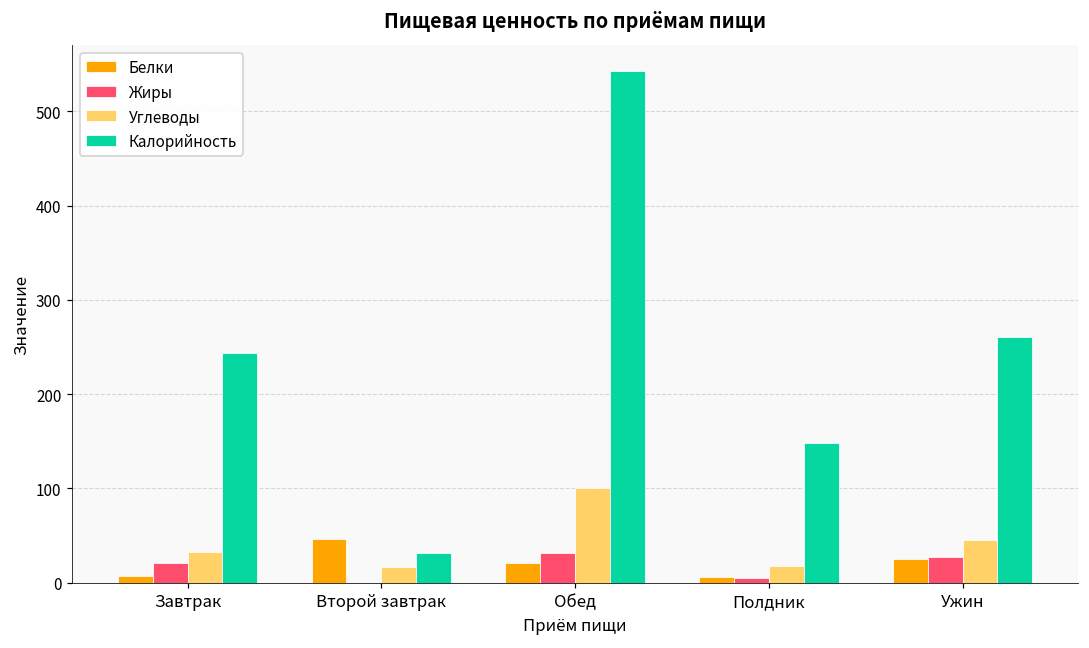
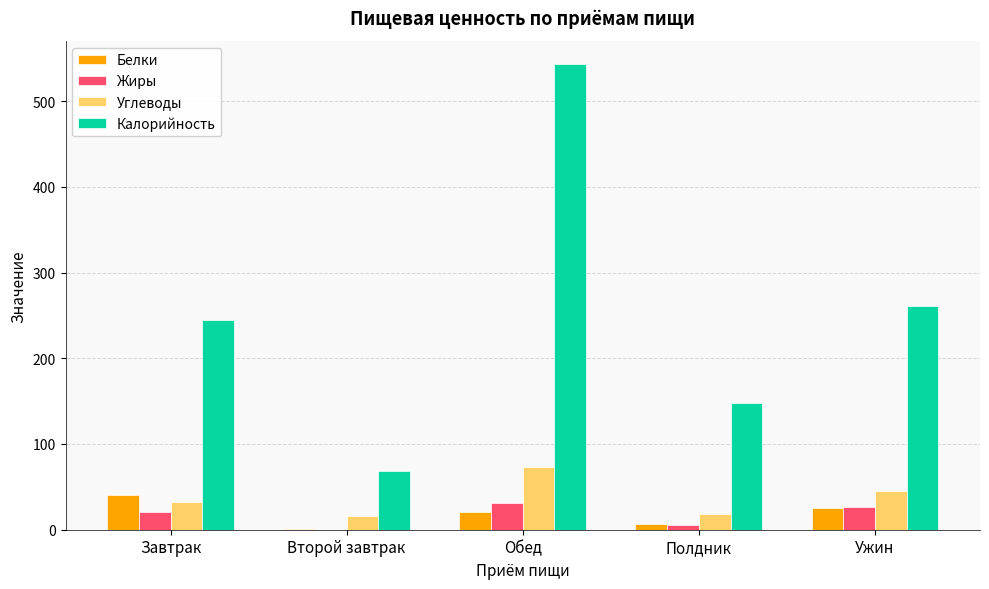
  {
    "Белки": {
-     "Завтрак": 10,
-     "Второй завтрак": 50,
+     "Завтрак": 40,
+     "Второй завтрак": 0,
      "Обед": 20,
      "Полдник": 10,
      "Ужин": 20
    },
    "Жиры": {
      "Завтрак": 20,
      "Обед": 30,
      "Полдник": 10,
      "Ужин": 30
    },
    "Углеводы": {
      "Завтрак": 30,
      "Второй завтрак": 20,
-     "Обед": 100,
+     "Обед": 70,
      "Полдник": 20,
      "Ужин": 40
    },
    "Калорийность": {
      "Завтрак": 240,
-     "Второй завтрак": 30,
+     "Второй завтрак": 70,
      "Обед": 540,
      "Полдник": 150,
      "Ужин": 260
    }
  }
